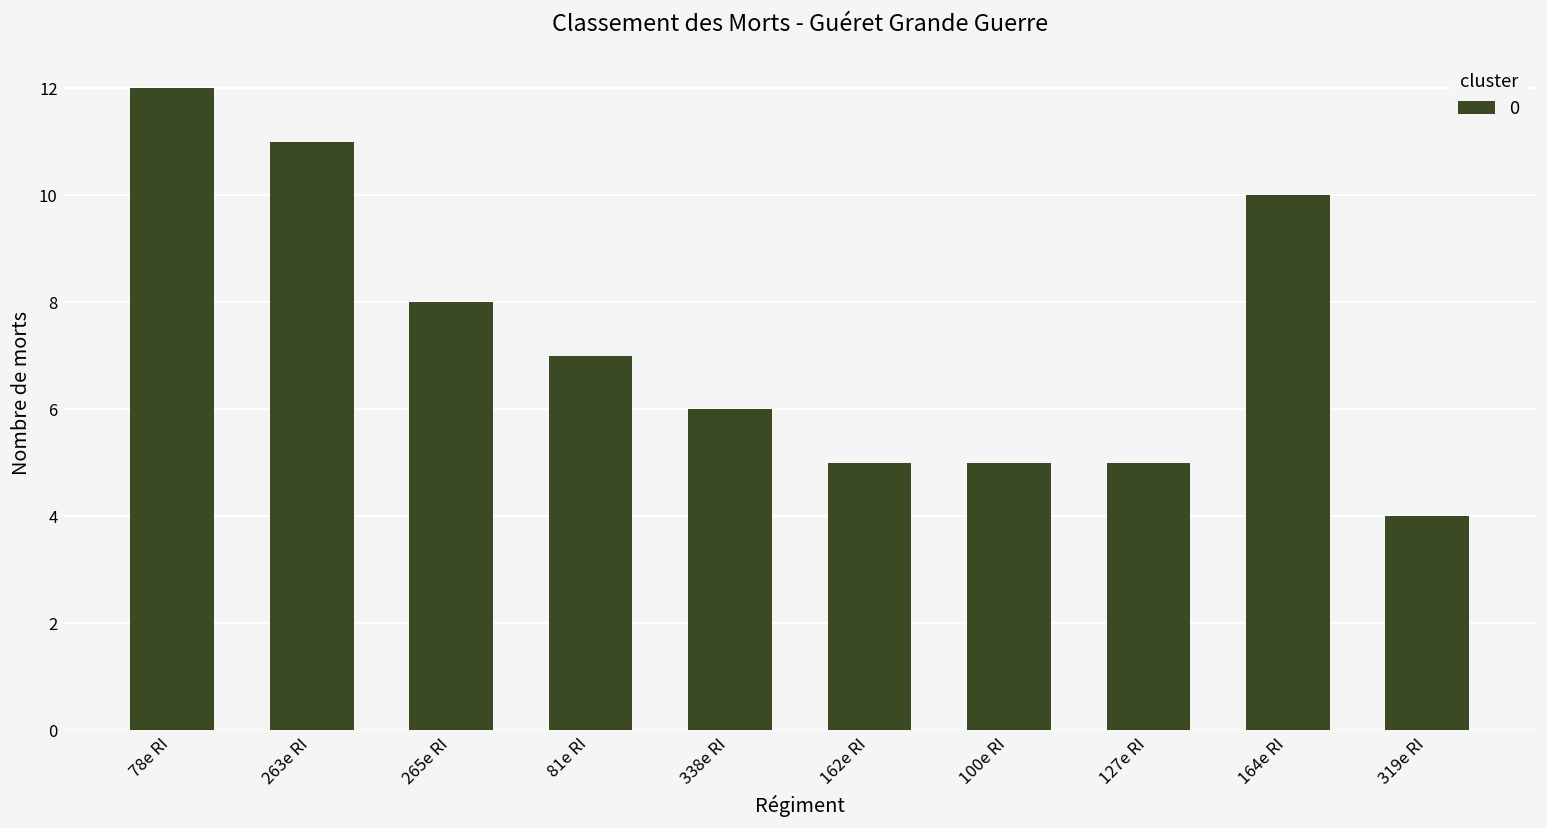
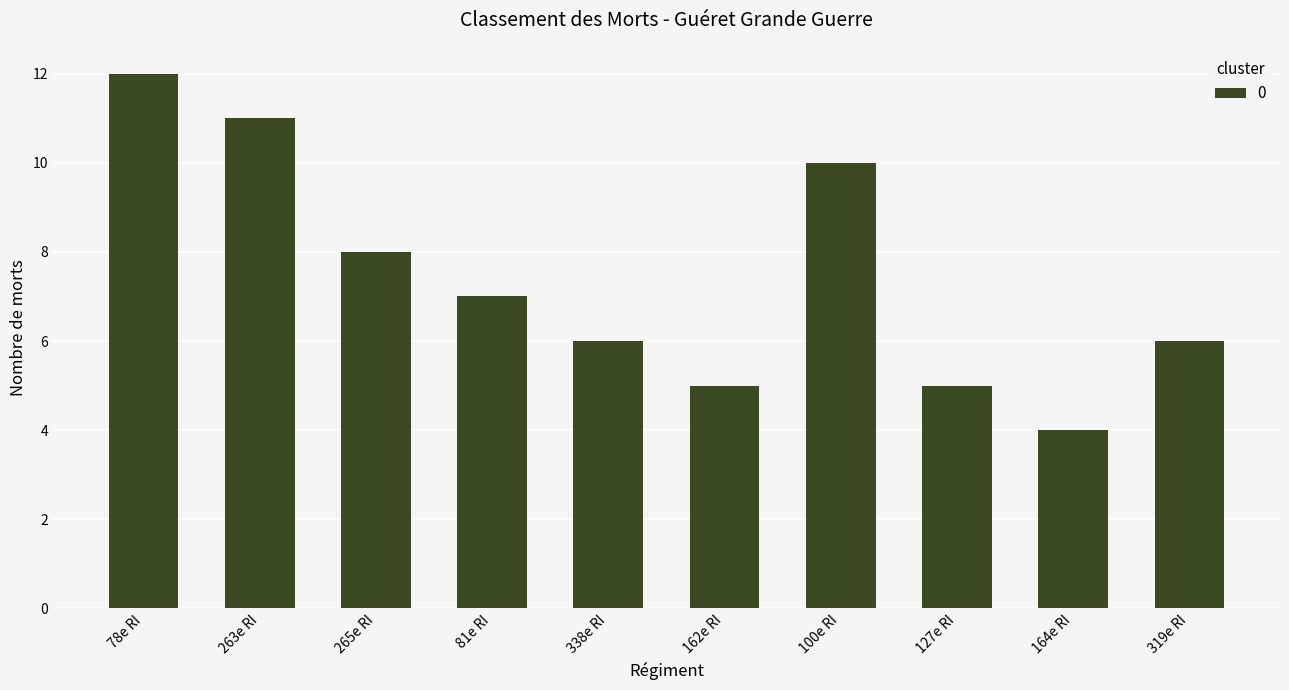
  {
    "78e RI": 12,
    "263e RI": 11,
    "265e RI": 8,
    "81e RI": 7,
    "338e RI": 6,
    "162e RI": 5,
-   "100e RI": 5,
+   "100e RI": 10,
    "127e RI": 5,
-   "164e RI": 10,
-   "319e RI": 4
+   "164e RI": 4,
+   "319e RI": 6
  }
